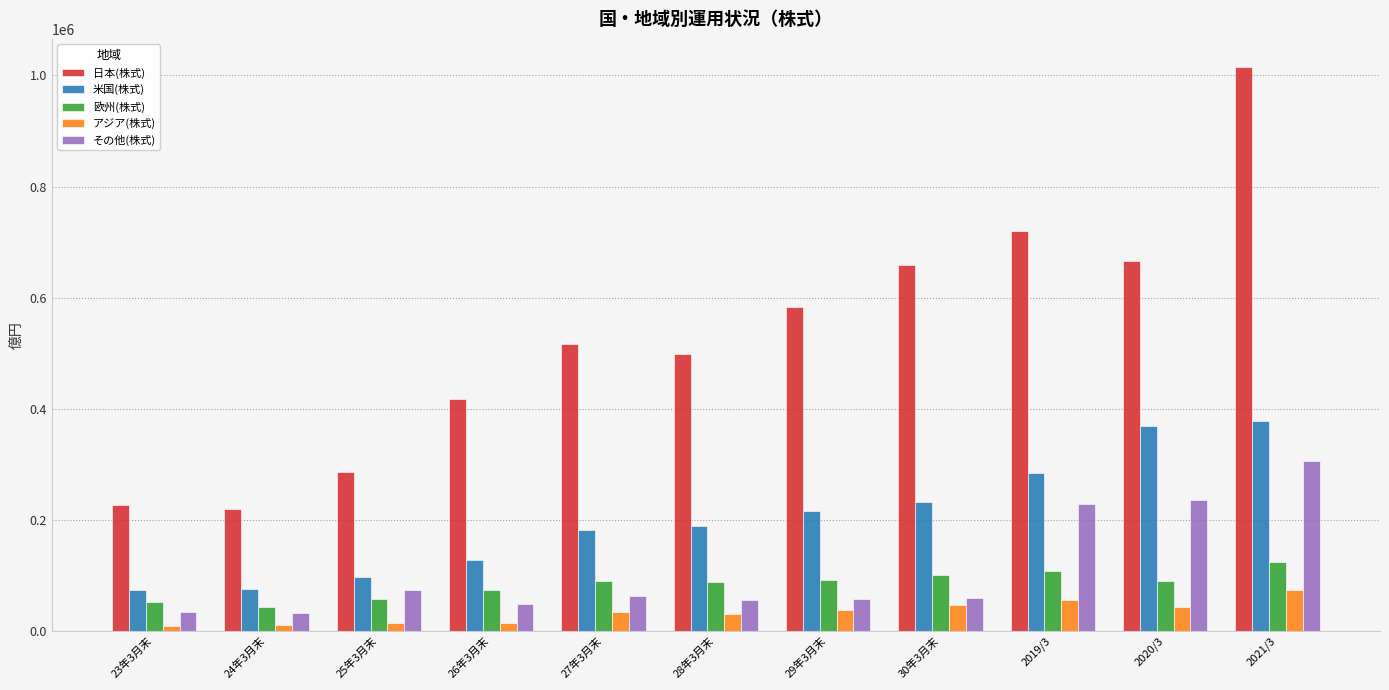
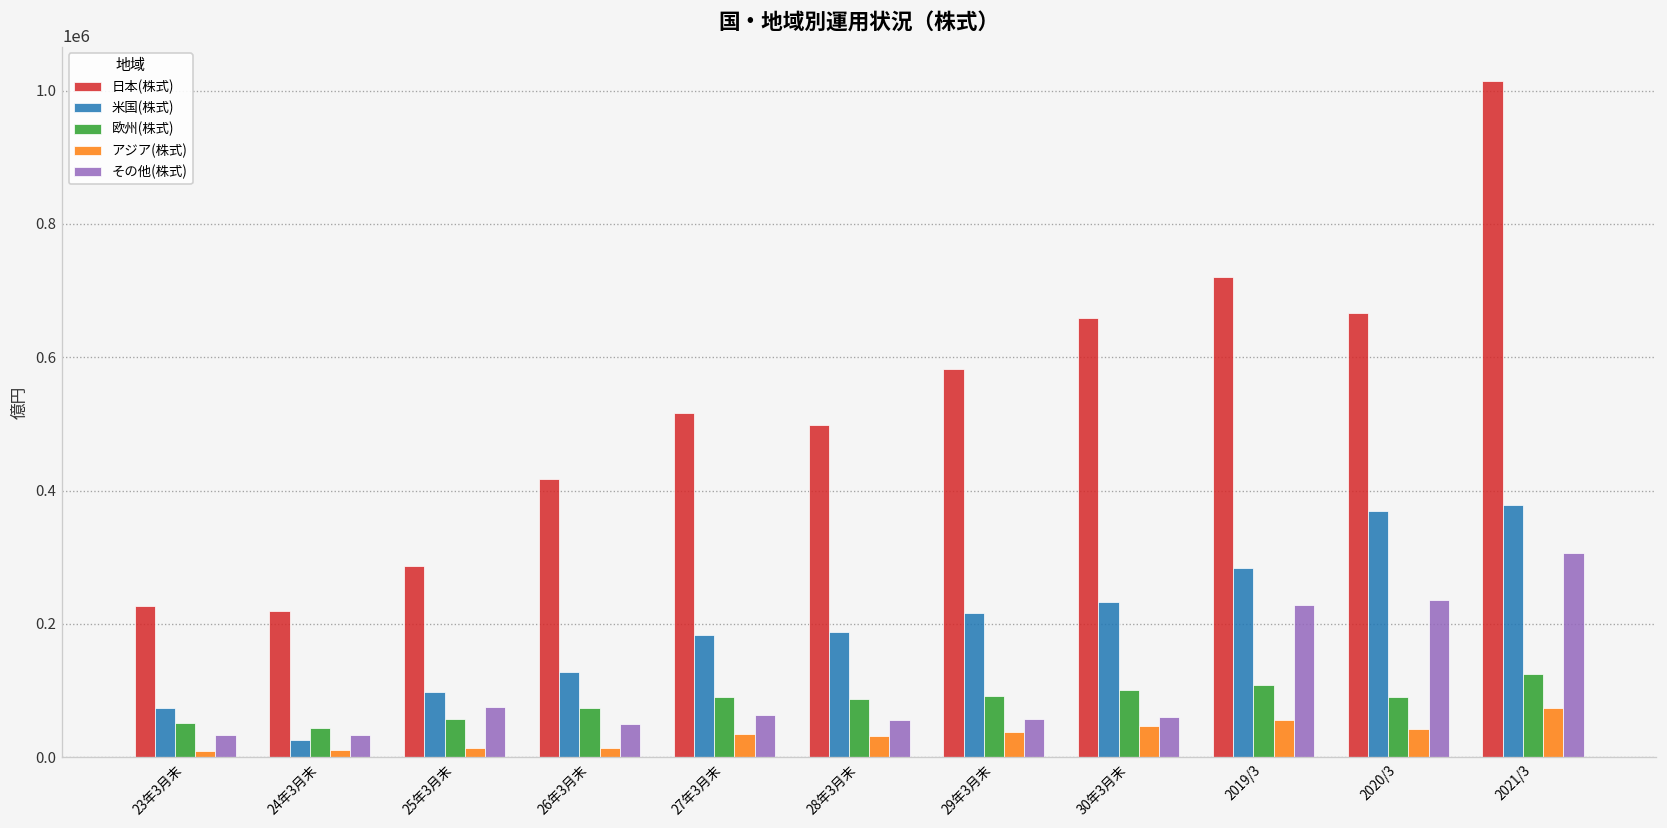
  {
    "日本(株式)": {
      "23年3月末": 230000,
      "24年3月末": 220000,
      "25年3月末": 290000,
      "26年3月末": 420000,
      "27年3月末": 520000,
      "28年3月末": 500000,
      "29年3月末": 580000,
      "30年3月末": 660000,
      "2019/3": 720000,
      "2020/3": 670000,
      "2021/3": 1020000
    },
    "米国(株式)": {
      "23年3月末": 70000,
-     "24年3月末": 80000,
+     "24年3月末": 30000,
      "25年3月末": 100000,
      "26年3月末": 130000,
      "27年3月末": 180000,
      "28年3月末": 190000,
      "29年3月末": 220000,
      "30年3月末": 230000,
      "2019/3": 280000,
      "2020/3": 370000,
      "2021/3": 380000
    },
    "欧州(株式)": {
      "23年3月末": 50000,
      "24年3月末": 40000,
      "25年3月末": 60000,
      "26年3月末": 70000,
      "27年3月末": 90000,
      "28年3月末": 90000,
      "29年3月末": 90000,
      "30年3月末": 100000,
      "2019/3": 110000,
      "2020/3": 90000,
      "2021/3": 120000
    },
    "アジア(株式)": {
      "23年3月末": 10000,
      "24年3月末": 10000,
      "25年3月末": 10000,
      "26年3月末": 10000,
      "27年3月末": 30000,
      "28年3月末": 30000,
      "29年3月末": 40000,
      "30年3月末": 50000,
      "2019/3": 60000,
      "2020/3": 40000,
      "2021/3": 70000
    },
    "その他(株式)": {
      "23年3月末": 30000,
      "24年3月末": 30000,
      "25年3月末": 70000,
      "26年3月末": 50000,
      "27年3月末": 60000,
      "28年3月末": 60000,
      "29年3月末": 60000,
      "30年3月末": 60000,
      "2019/3": 230000,
      "2020/3": 240000,
      "2021/3": 310000
    }
  }
